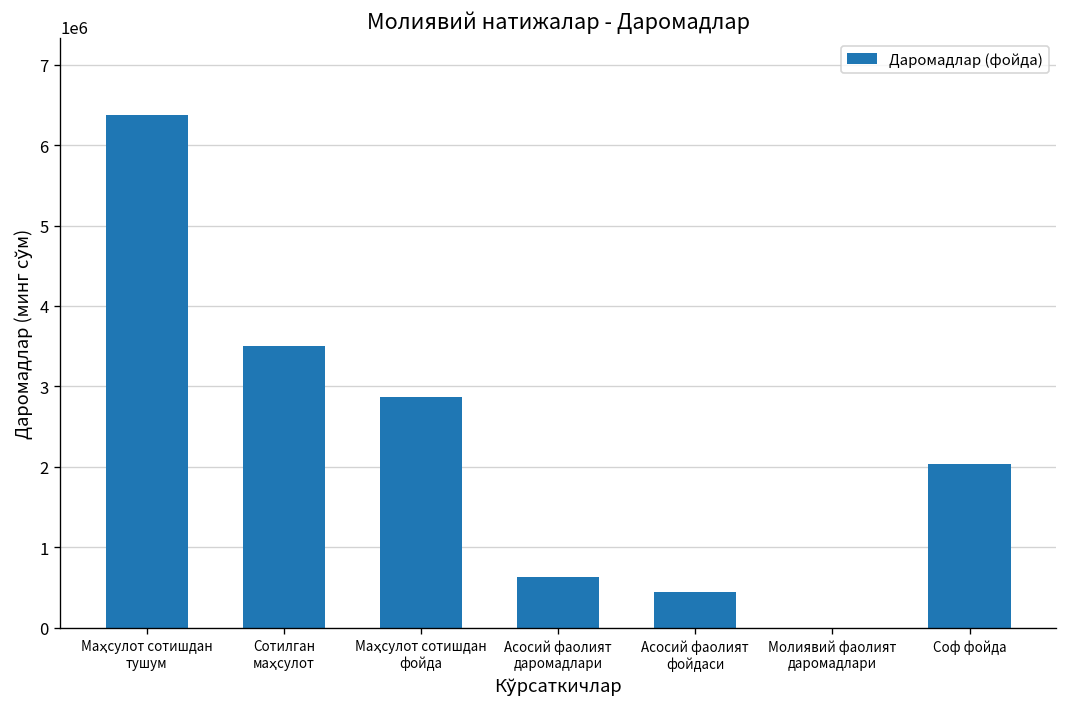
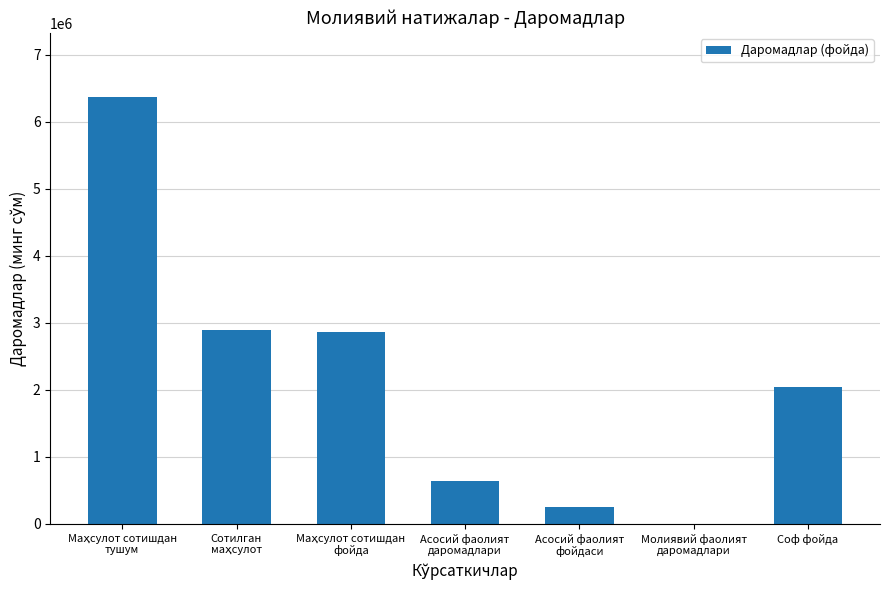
  {
    "Маҳсулот сотишдан тушум": 6400000,
-   "Сотилган маҳсулот": 3500000,
+   "Сотилган маҳсулот": 2900000,
    "Маҳсулот сотишдан фойда": 2900000,
    "Асосий фаолият даромадлари": 600000,
-   "Асосий фаолият фойдаси": 400000,
+   "Асосий фаолият фойдаси": 200000,
    "Молиявий фаолият даромадлари": 0,
    "Соф фойда": 2000000
  }
